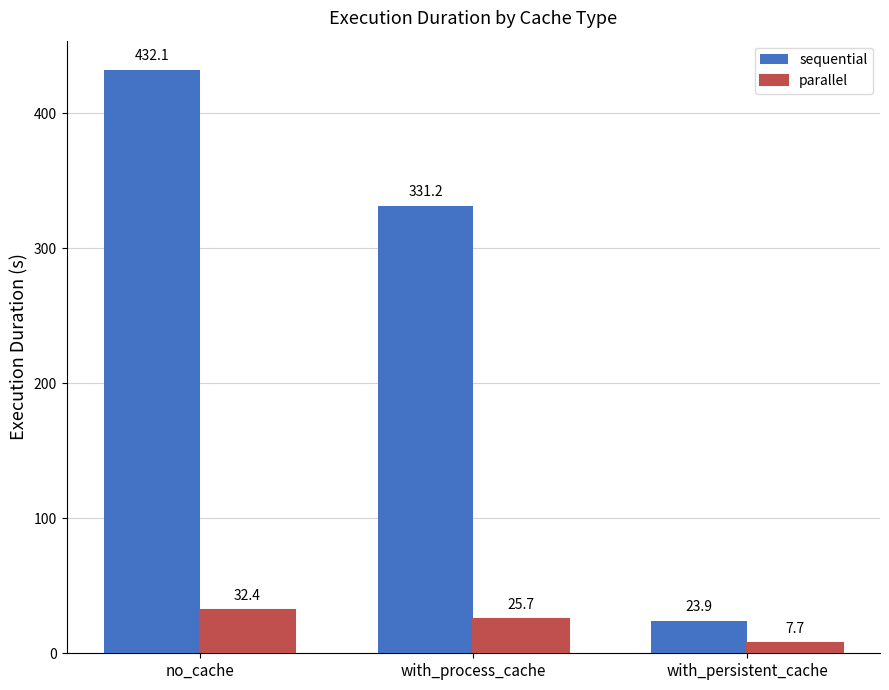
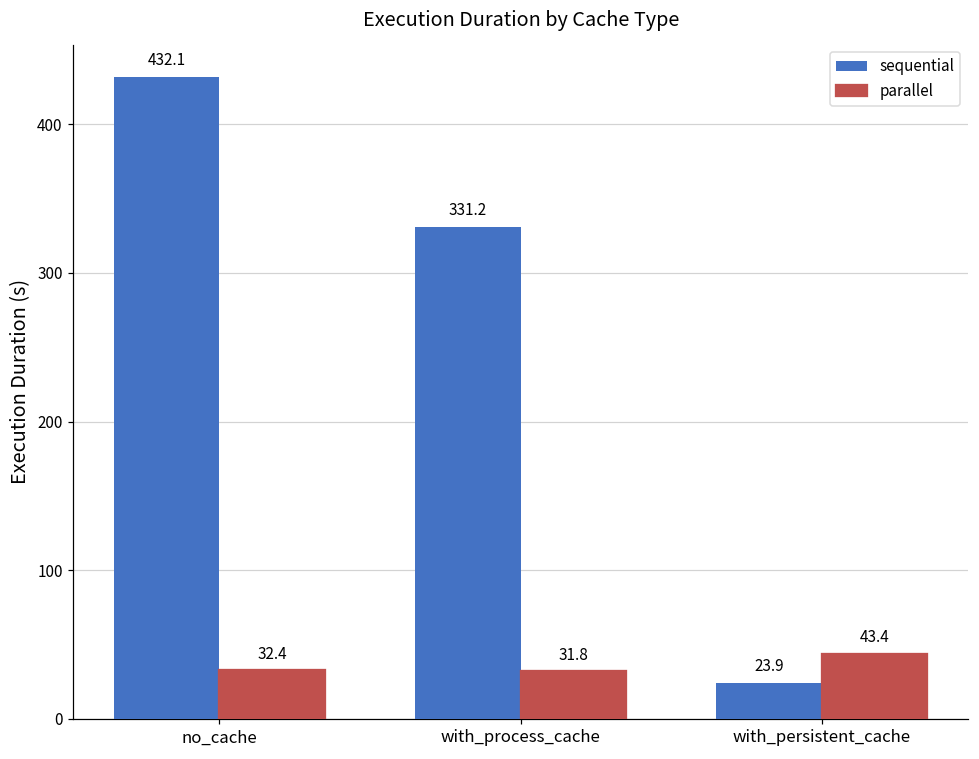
  {
    "sequential": {
      "no_cache": 432.1,
      "with_process_cache": 331.2,
      "with_persistent_cache": 23.9
    },
    "parallel": {
      "no_cache": 32.4,
-     "with_process_cache": 25.7,
-     "with_persistent_cache": 7.7
+     "with_process_cache": 31.8,
+     "with_persistent_cache": 43.4
    }
  }
